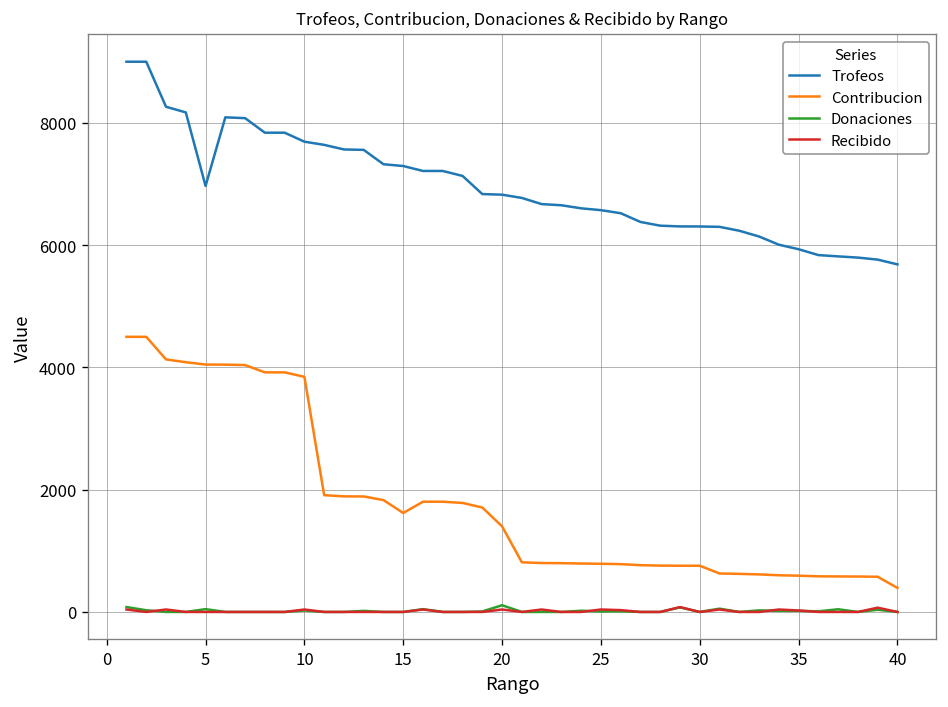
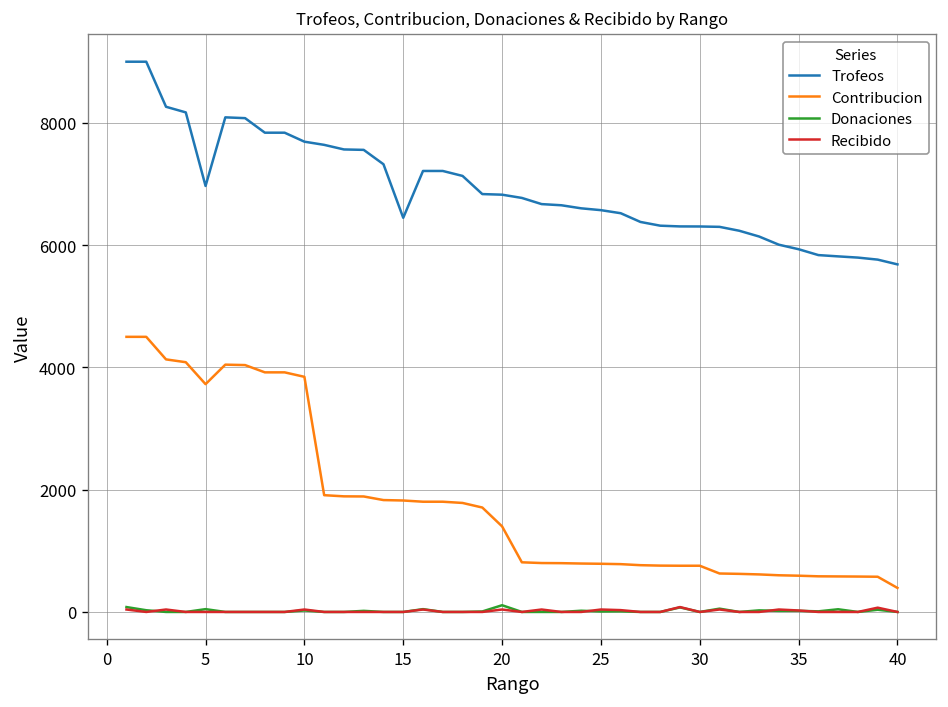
  {
    "Trofeos": {
      "5": 7000,
      "10": 7700,
-     "15": 7300,
+     "15": 6400,
      "20": 6800,
      "25": 6600,
      "30": 6300,
      "35": 5900,
      "40": 5700
    },
    "Contribucion": {
-     "5": 4000,
+     "5": 3700,
      "10": 3800,
-     "15": 1600,
+     "15": 1800,
      "20": 1400,
      "25": 800,
      "30": 800,
      "35": 600,
      "40": 400
    },
    "Donaciones": {
      "20": 100
    },
    "Recibido": {
      "20": 0
    }
  }
